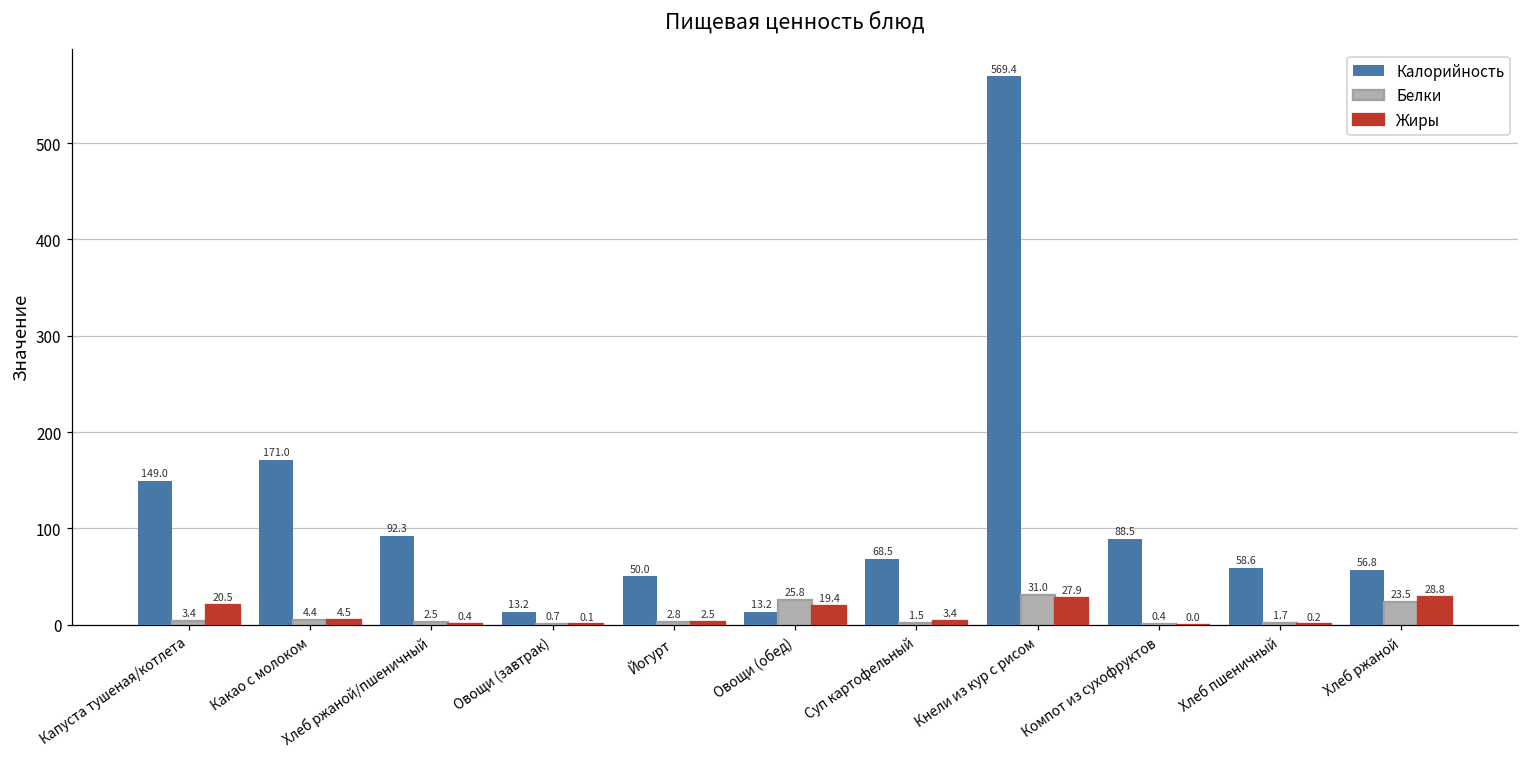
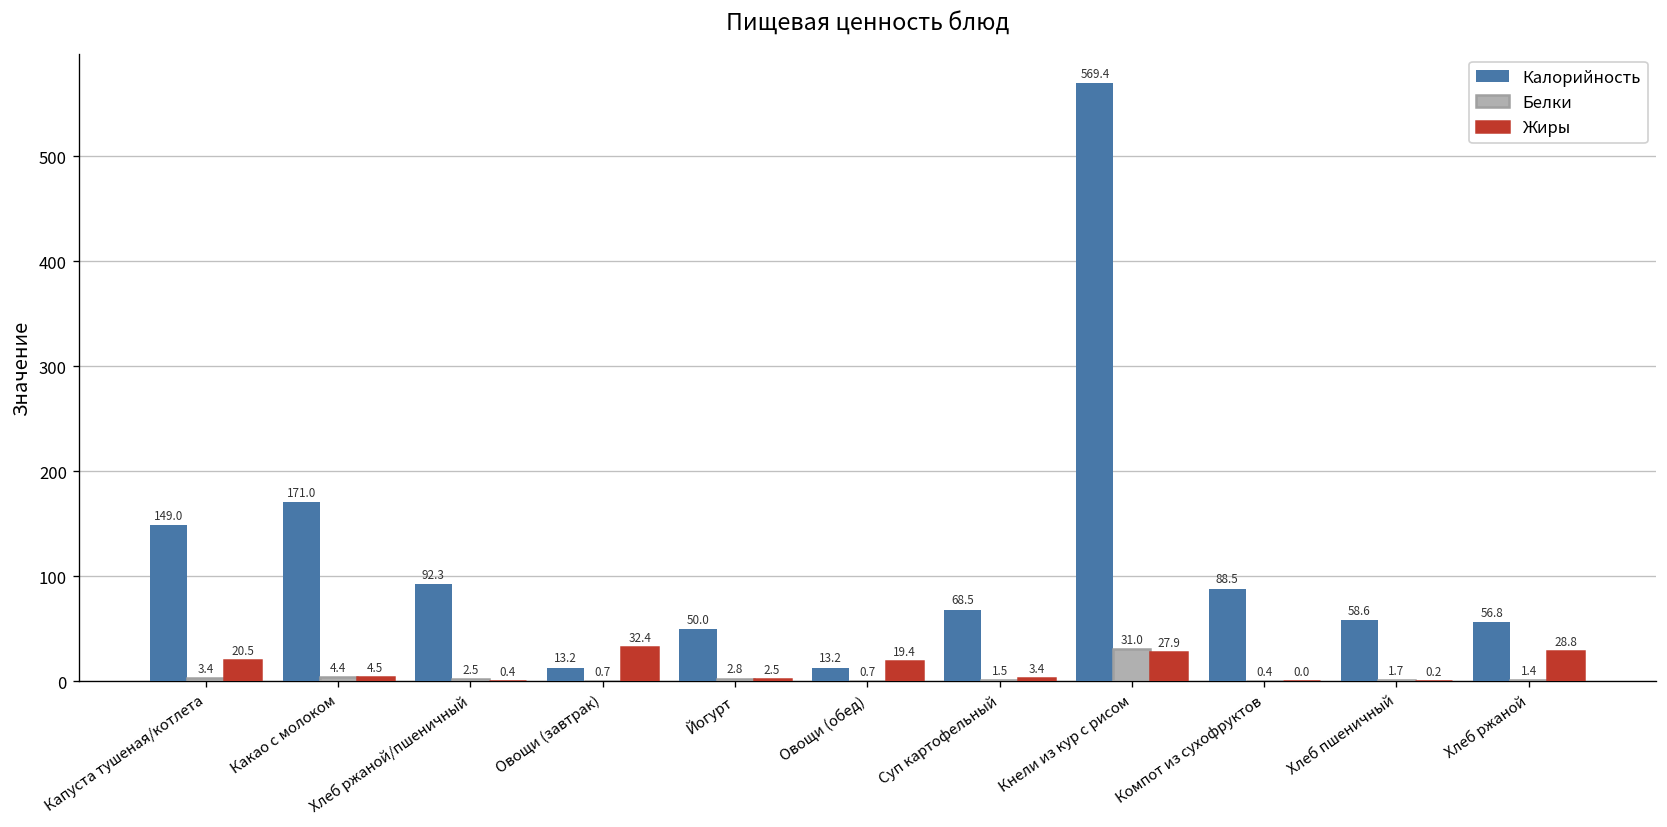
  {
    "Калорийность": {
      "Капуста тушеная/котлета": 149.0,
      "Какао с молоком": 171.0,
      "Хлеб ржаной/пшеничный": 92.3,
      "Овощи (завтрак)": 13.2,
      "Йогурт": 50.0,
      "Овощи (обед)": 13.2,
      "Суп картофельный": 68.5,
      "Кнели из кур с рисом": 569.4,
      "Компот из сухофруктов": 88.5,
      "Хлеб пшеничный": 58.6,
      "Хлеб ржаной": 56.8
    },
    "Белки": {
      "Капуста тушеная/котлета": 3.4,
      "Какао с молоком": 4.4,
      "Хлеб ржаной/пшеничный": 2.5,
      "Овощи (завтрак)": 0.7,
      "Йогурт": 2.8,
-     "Овощи (обед)": 25.8,
+     "Овощи (обед)": 0.7,
      "Суп картофельный": 1.5,
      "Кнели из кур с рисом": 31.0,
      "Компот из сухофруктов": 0.4,
      "Хлеб пшеничный": 1.7,
-     "Хлеб ржаной": 23.5
+     "Хлеб ржаной": 1.4
    },
    "Жиры": {
      "Капуста тушеная/котлета": 20.5,
      "Какао с молоком": 4.5,
      "Хлеб ржаной/пшеничный": 0.4,
-     "Овощи (завтрак)": 0.1,
+     "Овощи (завтрак)": 32.4,
      "Йогурт": 2.5,
      "Овощи (обед)": 19.4,
      "Суп картофельный": 3.4,
      "Кнели из кур с рисом": 27.9,
      "Компот из сухофруктов": 0.0,
      "Хлеб пшеничный": 0.2,
      "Хлеб ржаной": 28.8
    }
  }
